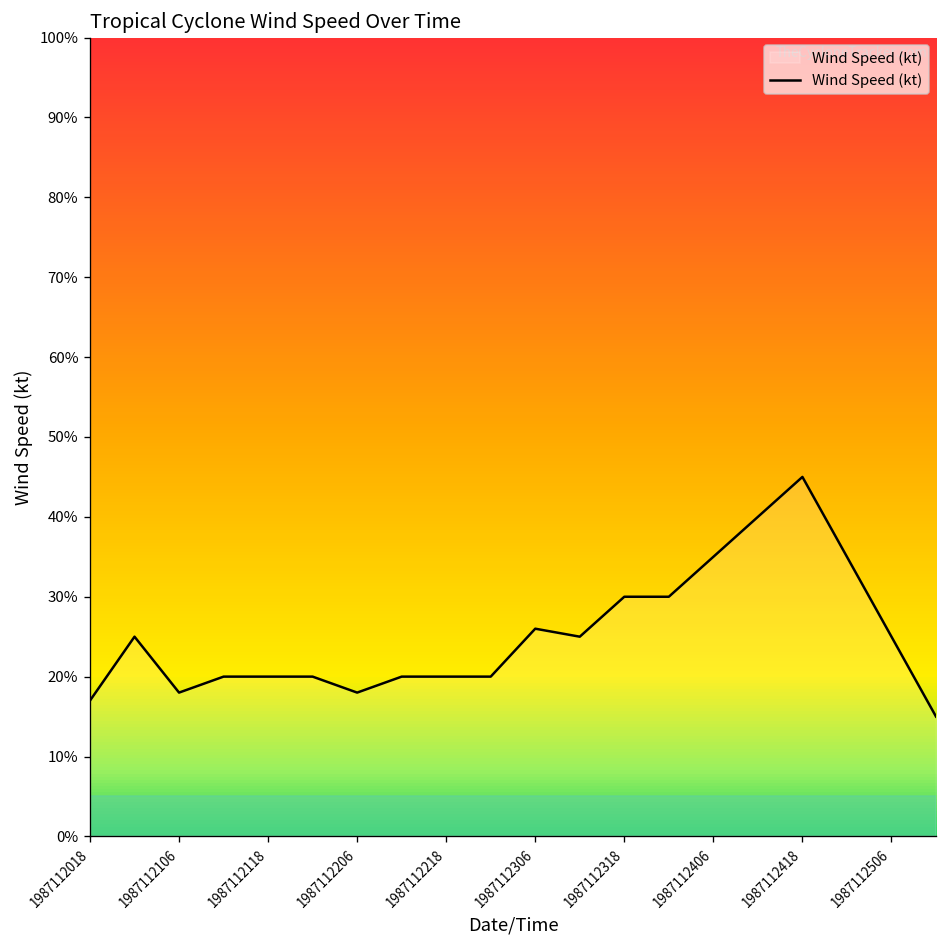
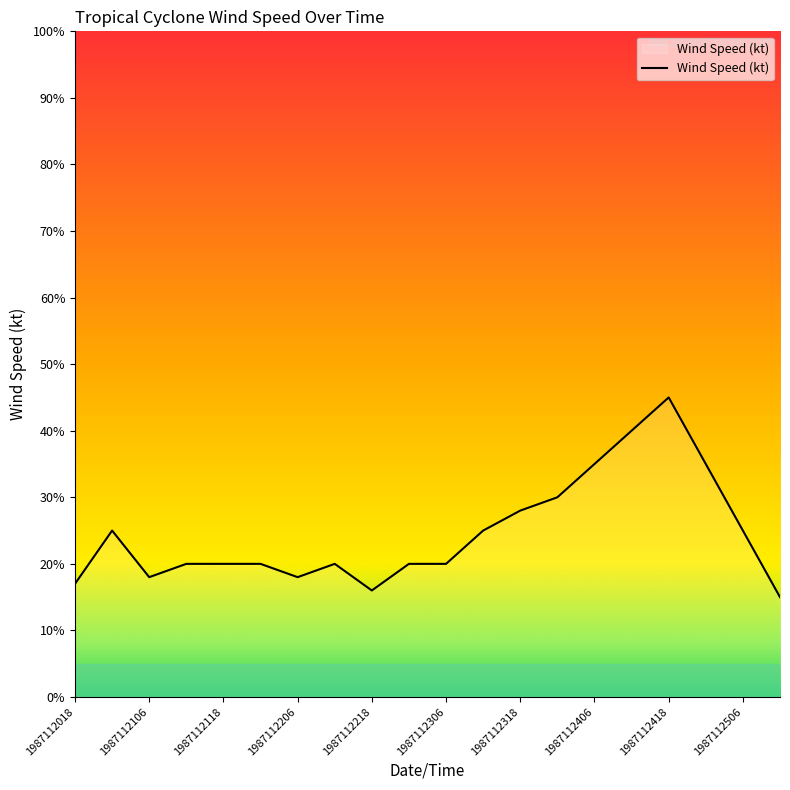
  {
    "1987112018": "17%",
    "1987112106": "18%",
    "1987112118": "20%",
    "1987112206": "18%",
-   "1987112218": "20%",
-   "1987112306": "26%",
-   "1987112318": "30%",
+   "1987112218": "16%",
+   "1987112306": "20%",
+   "1987112318": "28%",
    "1987112406": "35%",
    "1987112418": "45%",
    "1987112506": "25%"
  }
